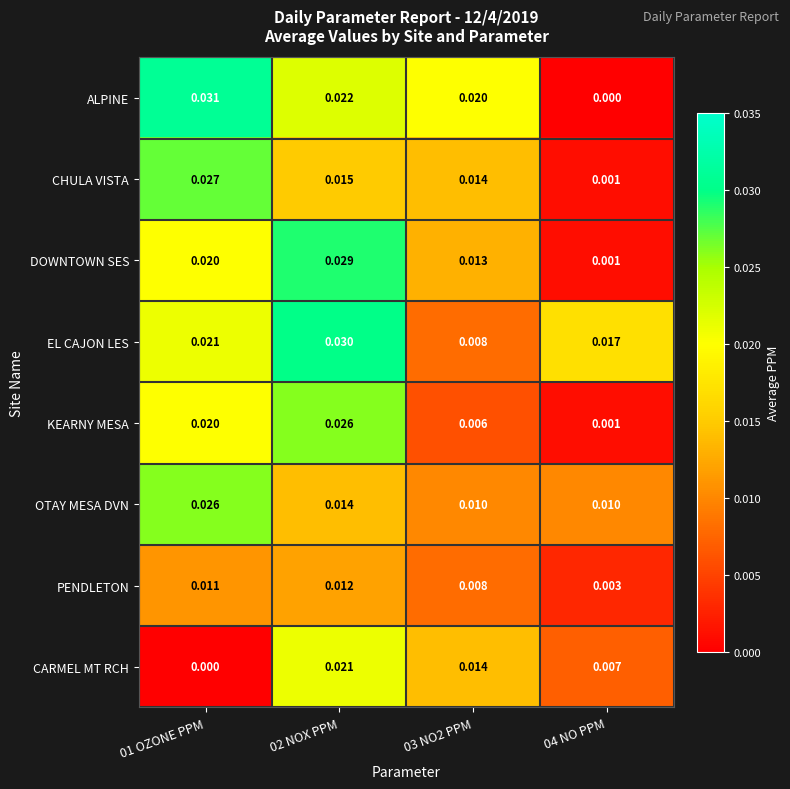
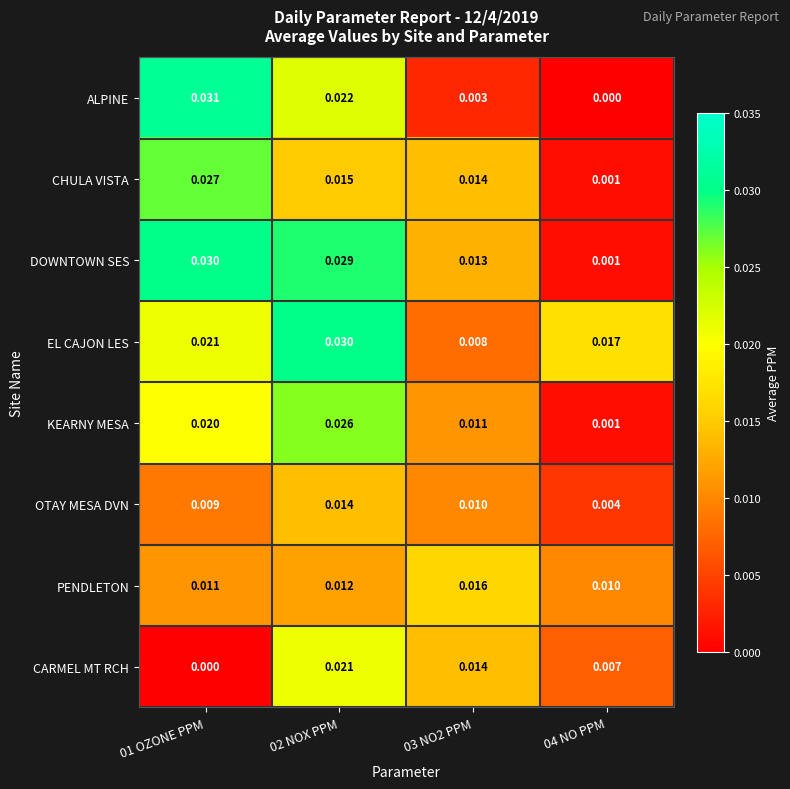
  {
    "ALPINE": {
      "01 OZONE PPM": 0.031,
      "02 NOX PPM": 0.022,
-     "03 NO2 PPM": 0.020,
+     "03 NO2 PPM": 0.003,
      "04 NO PPM": 0.000
    },
    "CHULA VISTA": {
      "01 OZONE PPM": 0.027,
      "02 NOX PPM": 0.015,
      "03 NO2 PPM": 0.014,
      "04 NO PPM": 0.001
    },
    "DOWNTOWN SES": {
-     "01 OZONE PPM": 0.020,
+     "01 OZONE PPM": 0.030,
      "02 NOX PPM": 0.029,
      "03 NO2 PPM": 0.013,
      "04 NO PPM": 0.001
    },
    "EL CAJON LES": {
      "01 OZONE PPM": 0.021,
      "02 NOX PPM": 0.030,
      "03 NO2 PPM": 0.008,
      "04 NO PPM": 0.017
    },
    "KEARNY MESA": {
      "01 OZONE PPM": 0.020,
      "02 NOX PPM": 0.026,
-     "03 NO2 PPM": 0.006,
+     "03 NO2 PPM": 0.011,
      "04 NO PPM": 0.001
    },
    "OTAY MESA DVN": {
-     "01 OZONE PPM": 0.026,
+     "01 OZONE PPM": 0.009,
      "02 NOX PPM": 0.014,
      "03 NO2 PPM": 0.010,
-     "04 NO PPM": 0.010
+     "04 NO PPM": 0.004
    },
    "PENDLETON": {
      "01 OZONE PPM": 0.011,
      "02 NOX PPM": 0.012,
-     "03 NO2 PPM": 0.008,
-     "04 NO PPM": 0.003
+     "03 NO2 PPM": 0.016,
+     "04 NO PPM": 0.010
    },
    "CARMEL MT RCH": {
      "01 OZONE PPM": 0.000,
      "02 NOX PPM": 0.021,
      "03 NO2 PPM": 0.014,
      "04 NO PPM": 0.007
    }
  }
